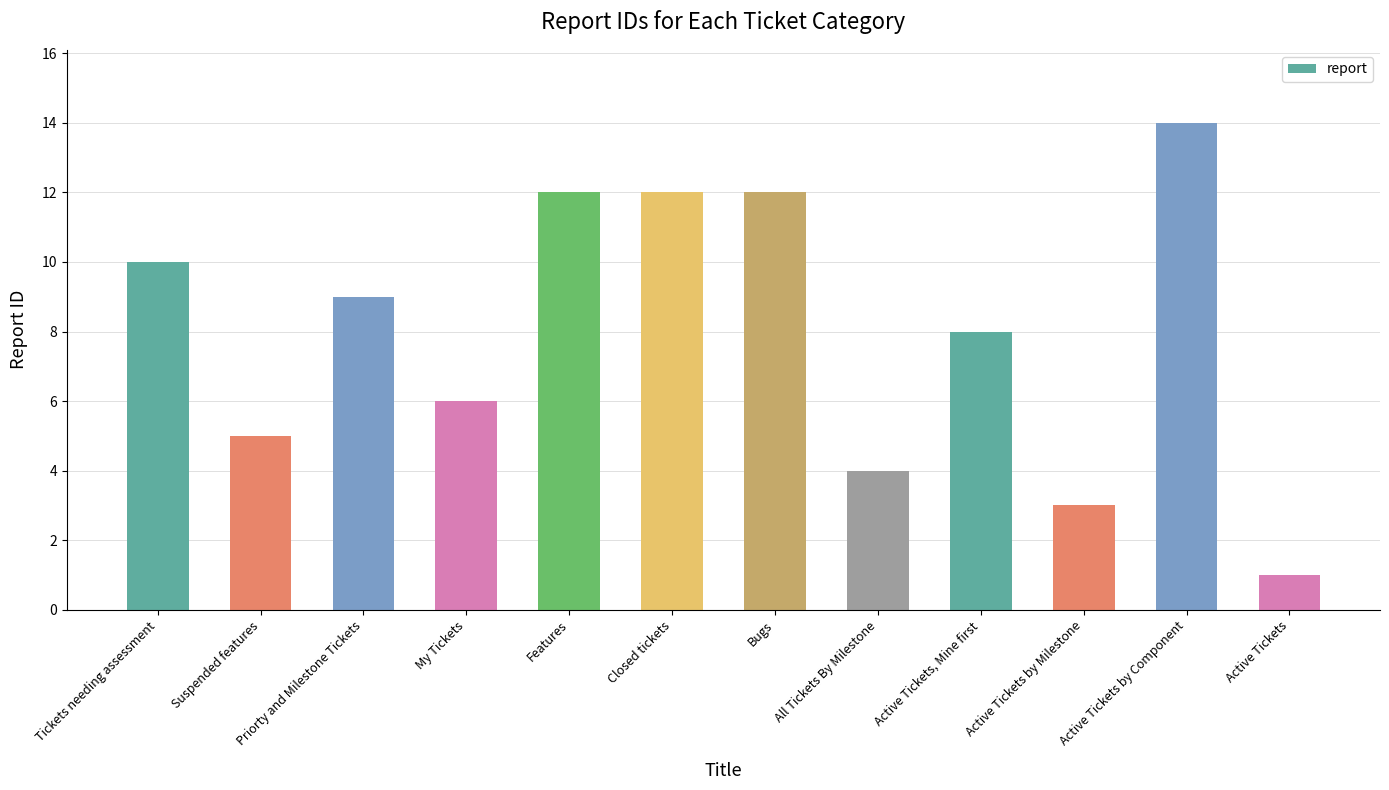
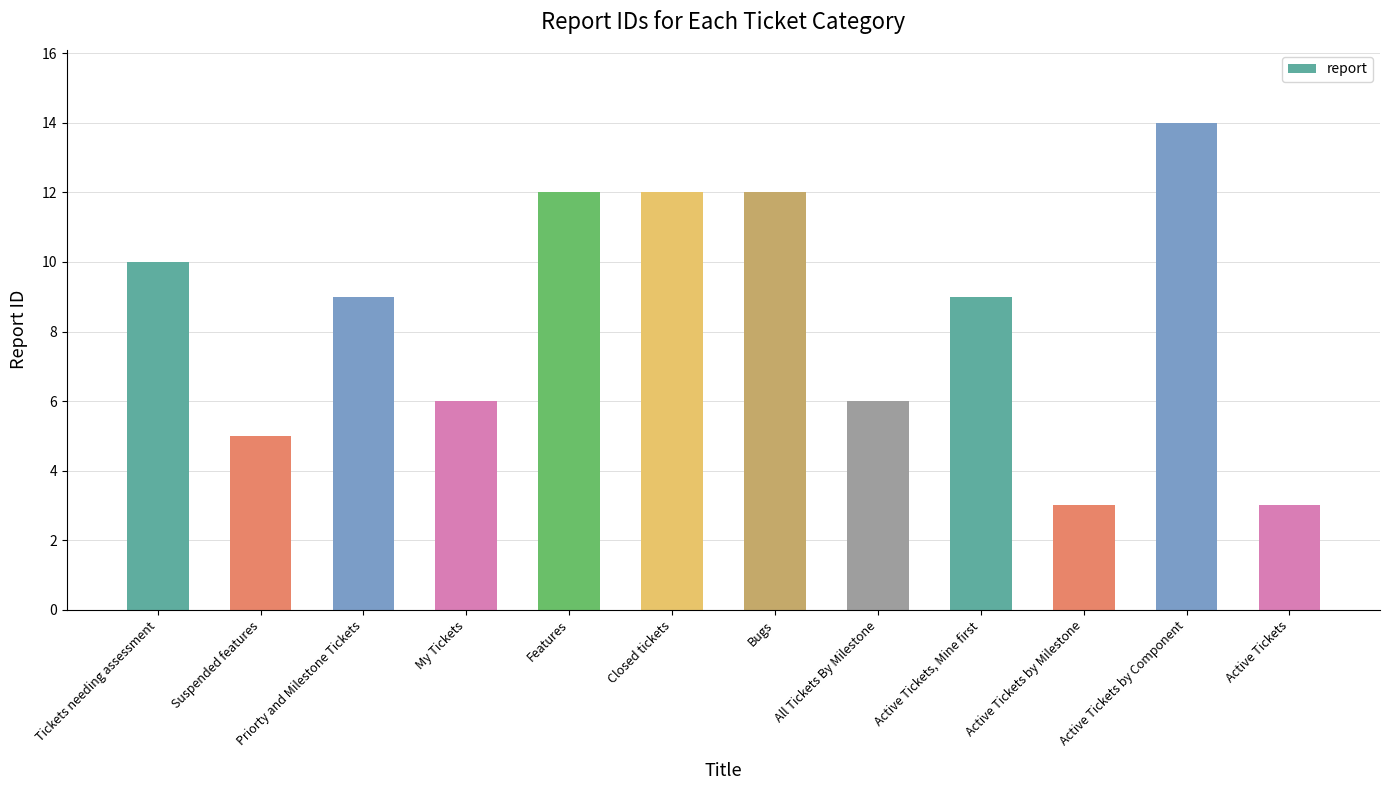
  {
    "Tickets needing assessment": 10,
    "Suspended features": 5,
    "Priorty and Milestone Tickets": 9,
    "My Tickets": 6,
    "Features": 12,
    "Closed tickets": 12,
    "Bugs": 12,
-   "All Tickets By Milestone": 4,
-   "Active Tickets, Mine first": 8,
+   "All Tickets By Milestone": 6,
+   "Active Tickets, Mine first": 9,
    "Active Tickets by Milestone": 3,
    "Active Tickets by Component": 14,
-   "Active Tickets": 1
+   "Active Tickets": 3
  }
